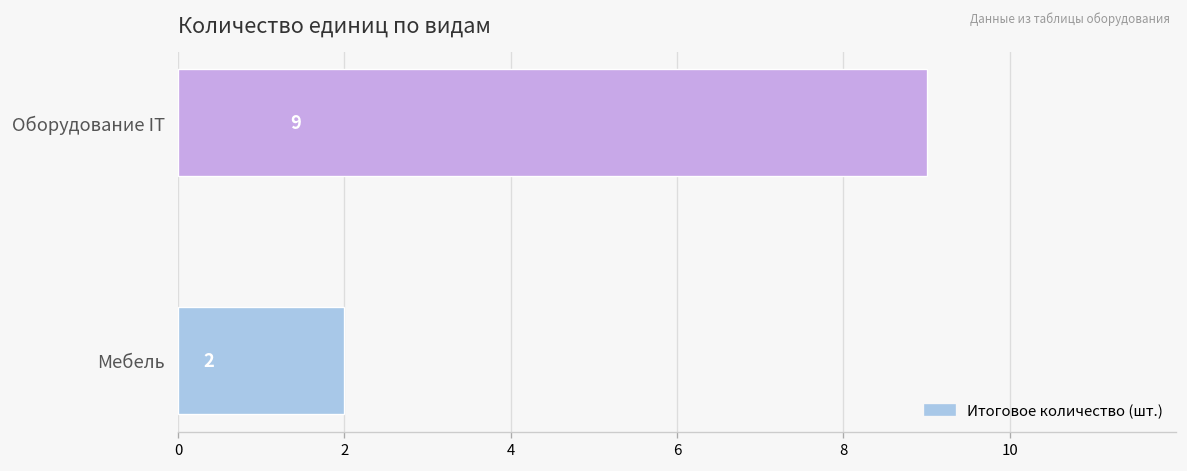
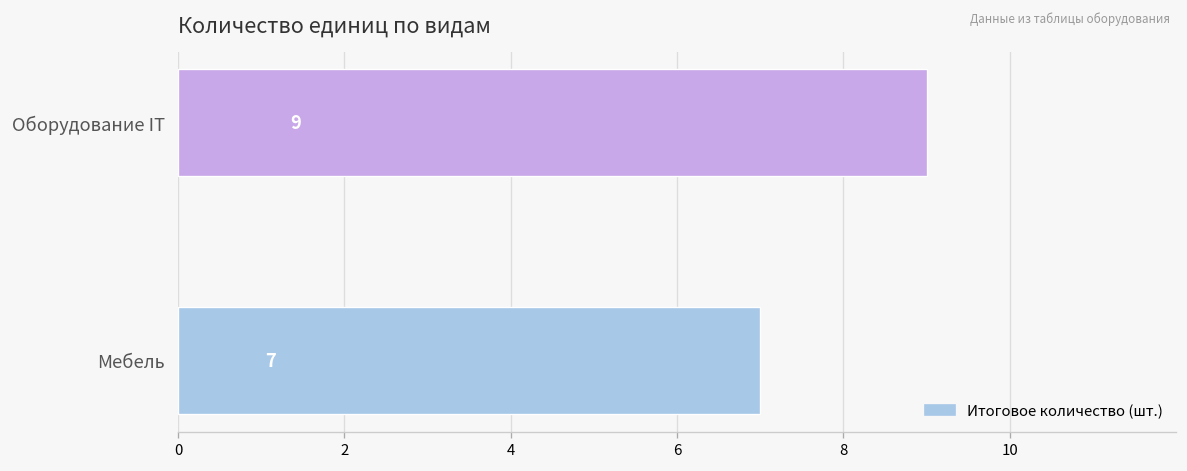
  {
    "Оборудование IT": 9,
-   "Мебель": 2
+   "Мебель": 7
  }
